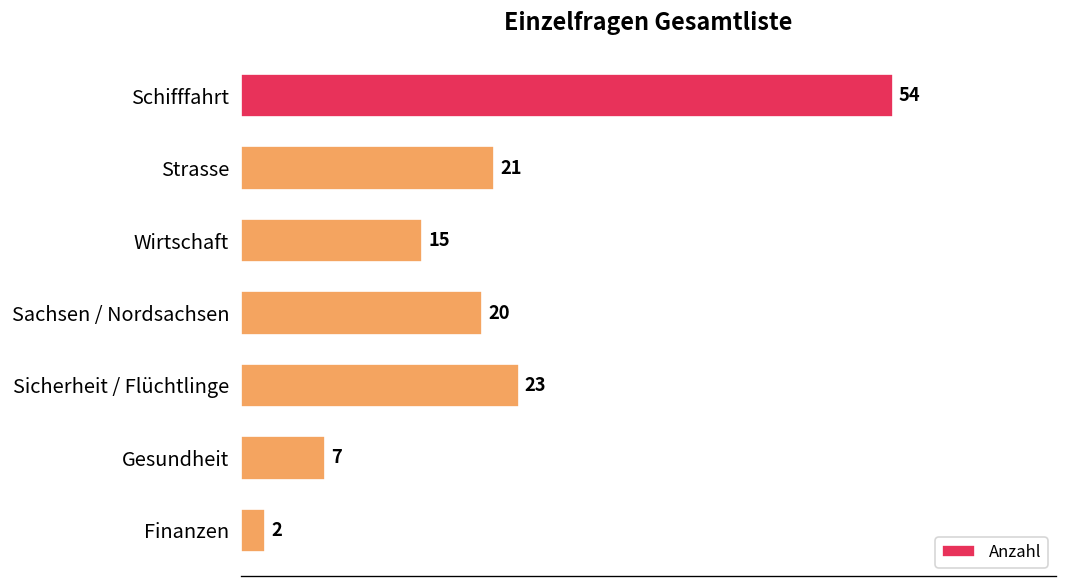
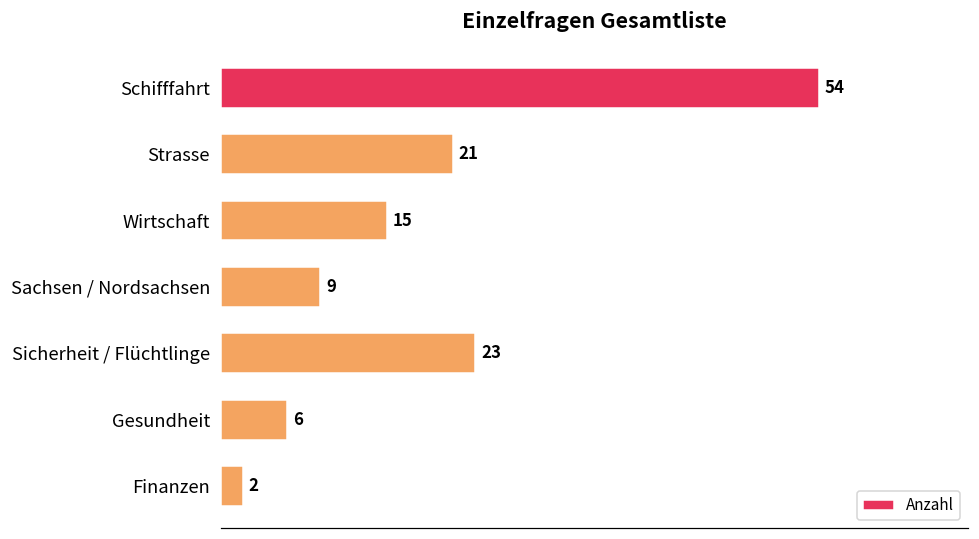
  {
    "Schifffahrt": 54,
    "Strasse": 21,
    "Wirtschaft": 15,
-   "Sachsen / Nordsachsen": 20,
+   "Sachsen / Nordsachsen": 9,
    "Sicherheit / Flüchtlinge": 23,
-   "Gesundheit": 7,
+   "Gesundheit": 6,
    "Finanzen": 2
  }
